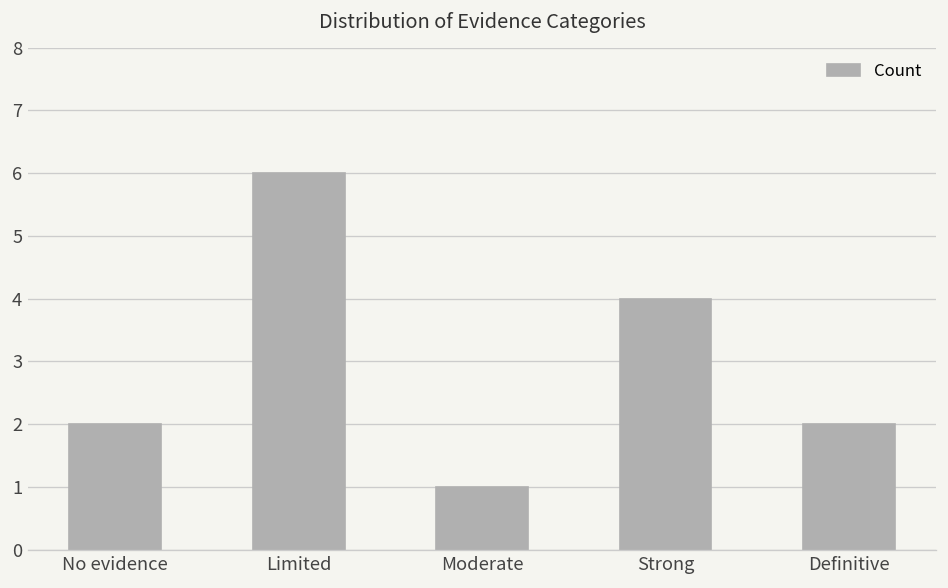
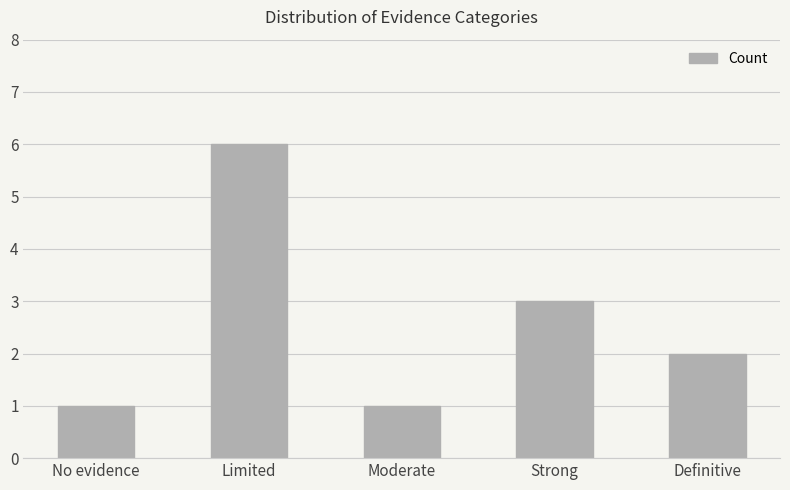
  {
-   "No evidence": 2,
+   "No evidence": 1,
    "Limited": 6,
    "Moderate": 1,
-   "Strong": 4,
+   "Strong": 3,
    "Definitive": 2
  }
